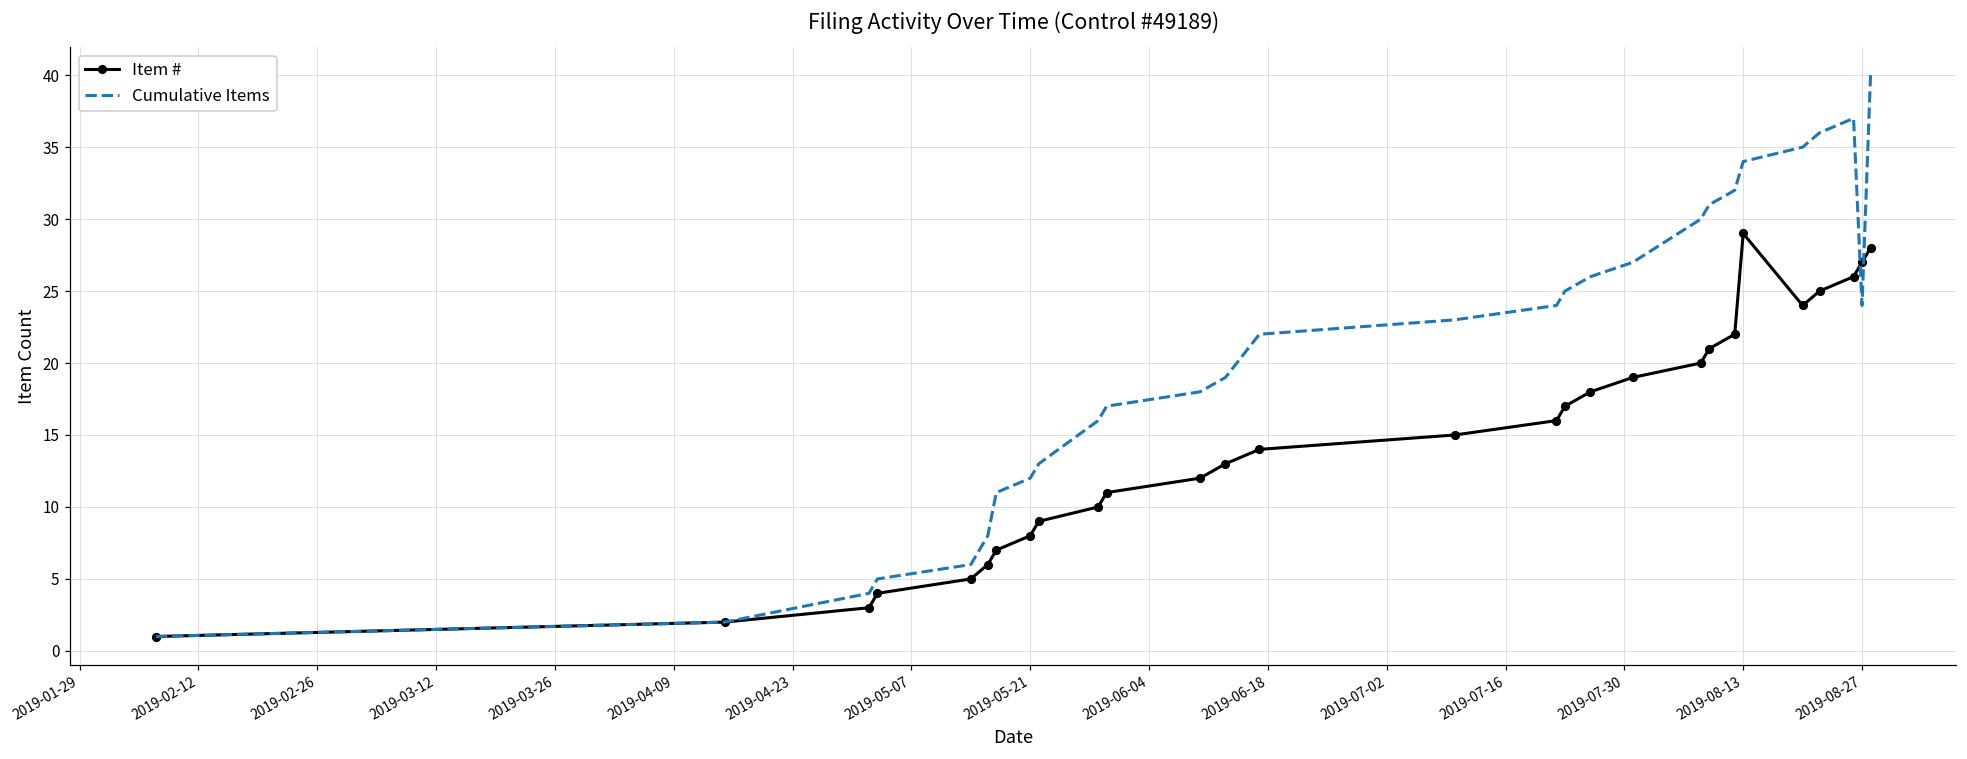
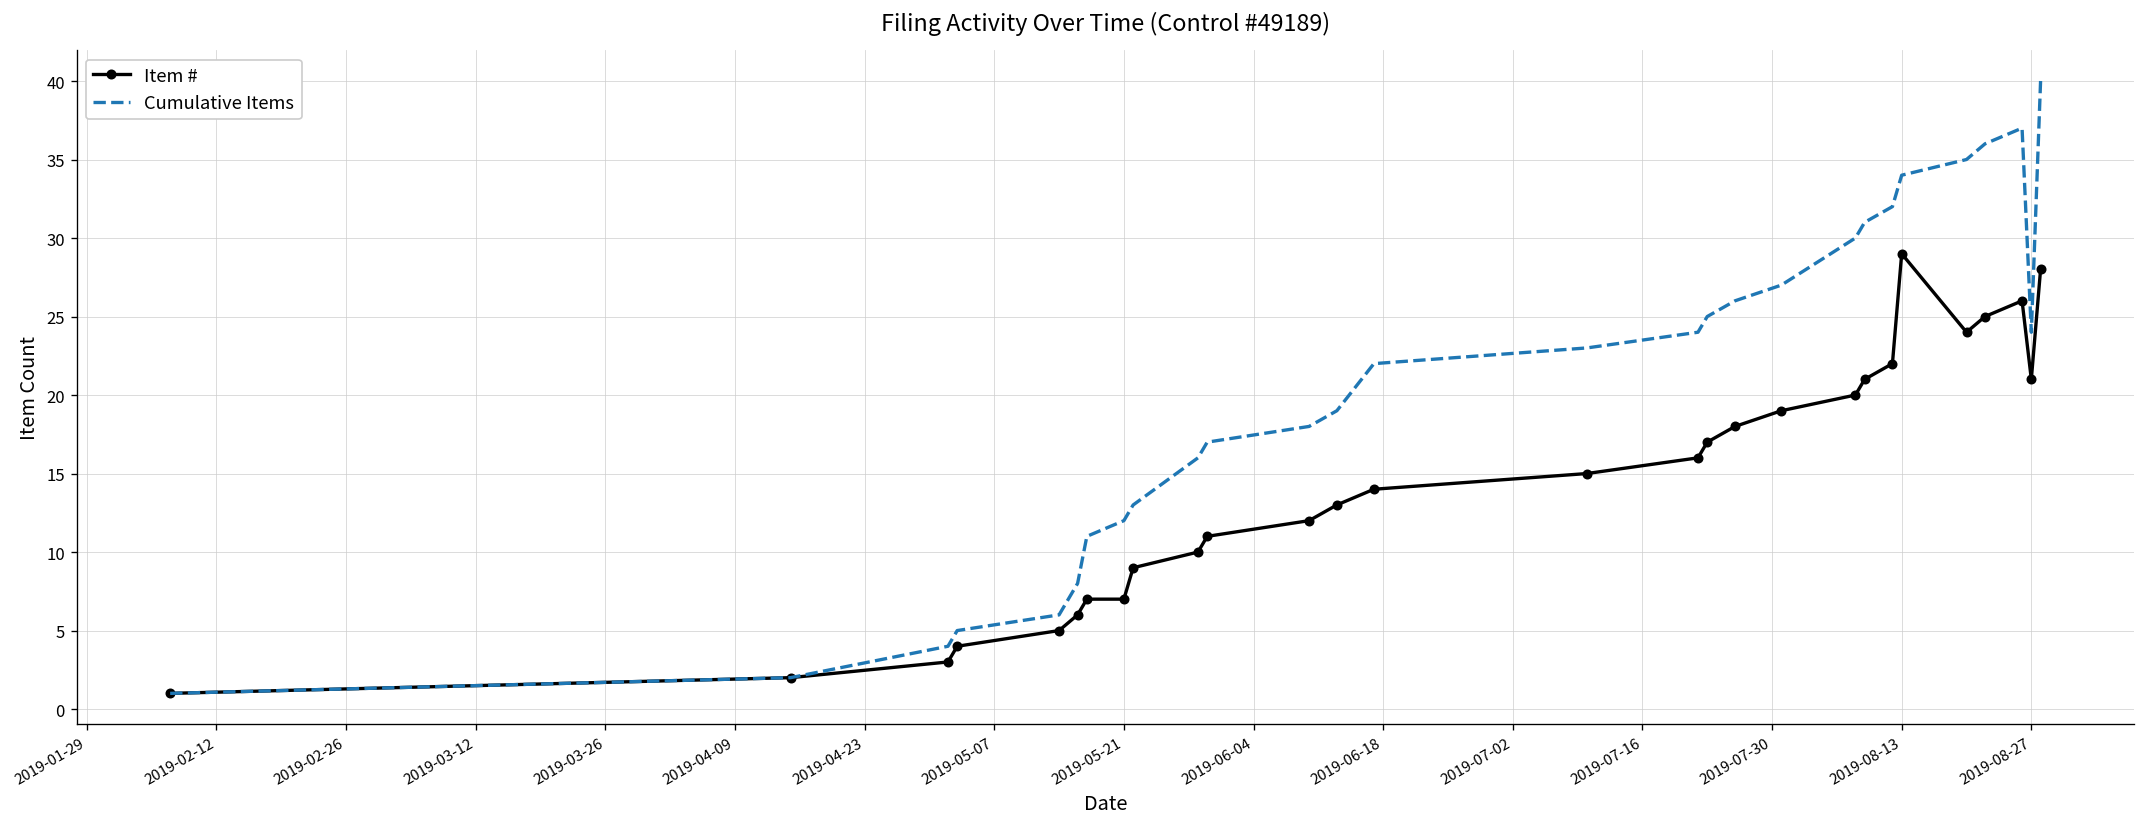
  {
    "Item #": {
-     "2019-05-21": 8,
+     "2019-05-21": 7,
      "2019-08-13": 29,
-     "2019-08-27": 27
+     "2019-08-27": 21
    },
    "Cumulative Items": {
      "2019-05-21": 12,
      "2019-08-13": 34,
      "2019-08-27": 24
    }
  }
